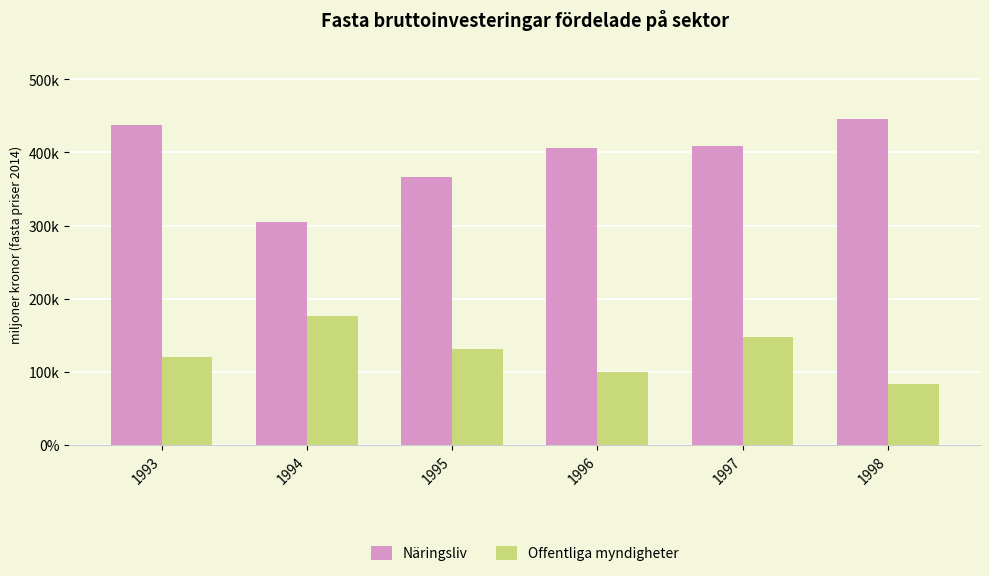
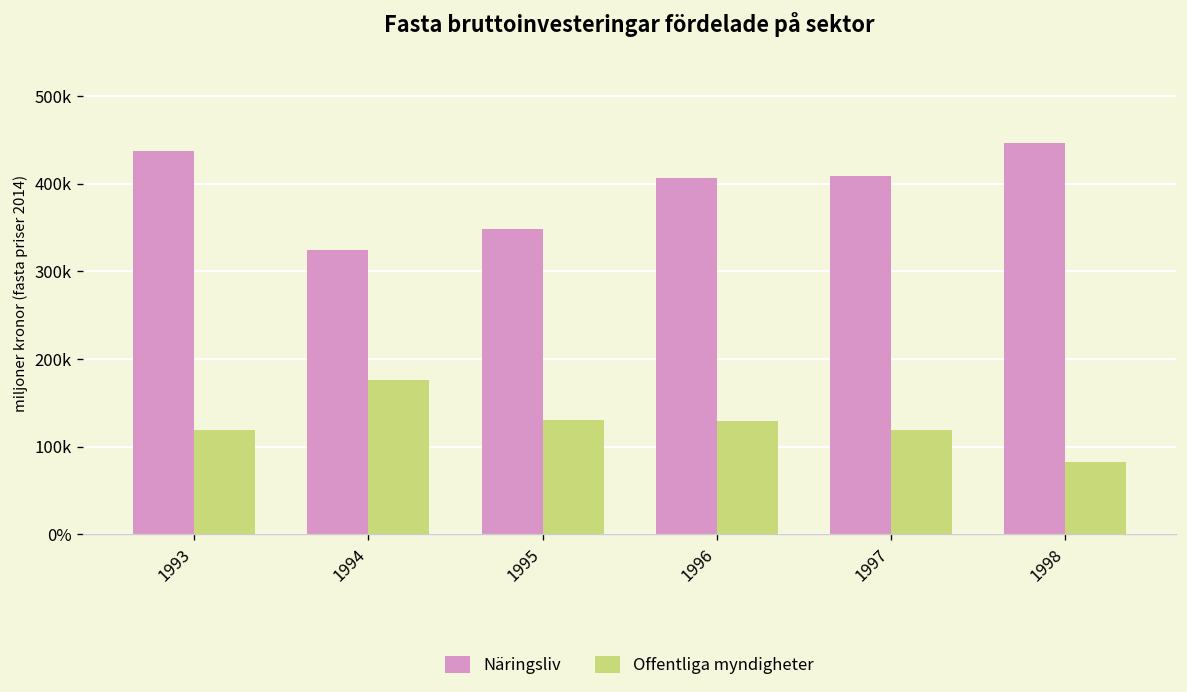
  {
    "Näringsliv": {
      "1993": 440000,
-     "1994": 300000,
-     "1995": 370000,
+     "1994": 320000,
+     "1995": 350000,
      "1996": 410000,
      "1997": 410000,
      "1998": 450000
    },
    "Offentliga myndigheter": {
      "1993": 120000,
      "1994": 180000,
      "1995": 130000,
-     "1996": 100000,
-     "1997": 150000,
+     "1996": 130000,
+     "1997": 120000,
      "1998": 80000
    }
  }
